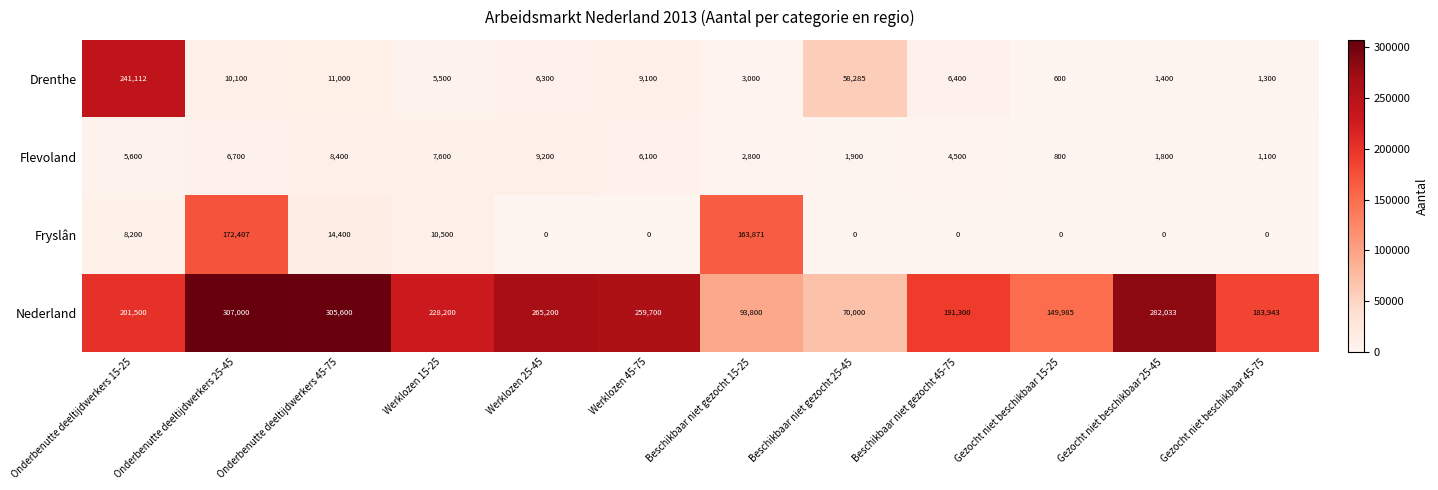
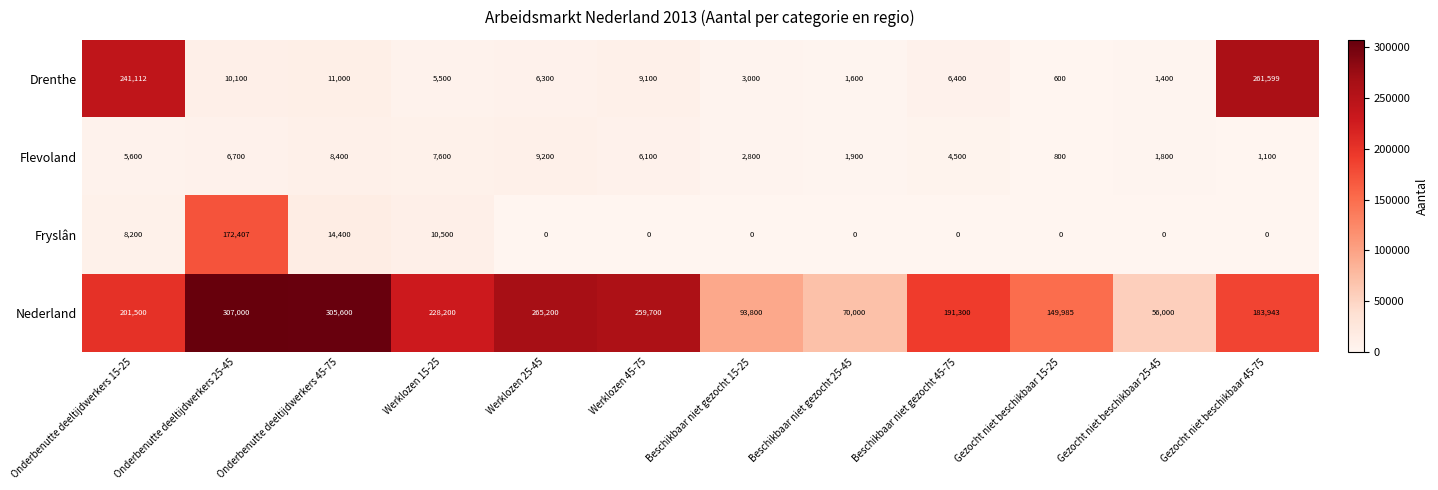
  {
    "Drenthe": {
      "Onderbenutte deeltijdwerkers 15-25": "241,112",
      "Onderbenutte deeltijdwerkers 25-45": "10,100",
      "Onderbenutte deeltijdwerkers 45-75": "11,000",
      "Werklozen 15-25": "5,500",
      "Werklozen 25-45": "6,300",
      "Werklozen 45-75": "9,100",
      "Beschikbaar niet gezocht 15-25": "3,000",
-     "Beschikbaar niet gezocht 25-45": "58,285",
+     "Beschikbaar niet gezocht 25-45": "1,600",
      "Beschikbaar niet gezocht 45-75": "6,400",
      "Gezocht niet beschikbaar 15-25": "600",
      "Gezocht niet beschikbaar 25-45": "1,400",
-     "Gezocht niet beschikbaar 45-75": "1,300"
+     "Gezocht niet beschikbaar 45-75": "261,599"
    },
    "Flevoland": {
      "Onderbenutte deeltijdwerkers 15-25": "5,600",
      "Onderbenutte deeltijdwerkers 25-45": "6,700",
      "Onderbenutte deeltijdwerkers 45-75": "8,400",
      "Werklozen 15-25": "7,600",
      "Werklozen 25-45": "9,200",
      "Werklozen 45-75": "6,100",
      "Beschikbaar niet gezocht 15-25": "2,800",
      "Beschikbaar niet gezocht 25-45": "1,900",
      "Beschikbaar niet gezocht 45-75": "4,500",
      "Gezocht niet beschikbaar 15-25": "800",
      "Gezocht niet beschikbaar 25-45": "1,800",
      "Gezocht niet beschikbaar 45-75": "1,100"
    },
    "Fryslân": {
      "Onderbenutte deeltijdwerkers 15-25": "8,200",
      "Onderbenutte deeltijdwerkers 25-45": "172,407",
      "Onderbenutte deeltijdwerkers 45-75": "14,400",
      "Werklozen 15-25": "10,500",
      "Werklozen 25-45": "0",
      "Werklozen 45-75": "0",
-     "Beschikbaar niet gezocht 15-25": "163,871",
+     "Beschikbaar niet gezocht 15-25": "0",
      "Beschikbaar niet gezocht 25-45": "0",
      "Beschikbaar niet gezocht 45-75": "0",
      "Gezocht niet beschikbaar 15-25": "0",
      "Gezocht niet beschikbaar 25-45": "0",
      "Gezocht niet beschikbaar 45-75": "0"
    },
    "Nederland": {
      "Onderbenutte deeltijdwerkers 15-25": "201,500",
      "Onderbenutte deeltijdwerkers 25-45": "307,000",
      "Onderbenutte deeltijdwerkers 45-75": "305,600",
      "Werklozen 15-25": "228,200",
      "Werklozen 25-45": "265,200",
      "Werklozen 45-75": "259,700",
      "Beschikbaar niet gezocht 15-25": "93,800",
      "Beschikbaar niet gezocht 25-45": "70,000",
      "Beschikbaar niet gezocht 45-75": "191,300",
      "Gezocht niet beschikbaar 15-25": "149,985",
-     "Gezocht niet beschikbaar 25-45": "282,033",
+     "Gezocht niet beschikbaar 25-45": "56,000",
      "Gezocht niet beschikbaar 45-75": "183,943"
    }
  }
